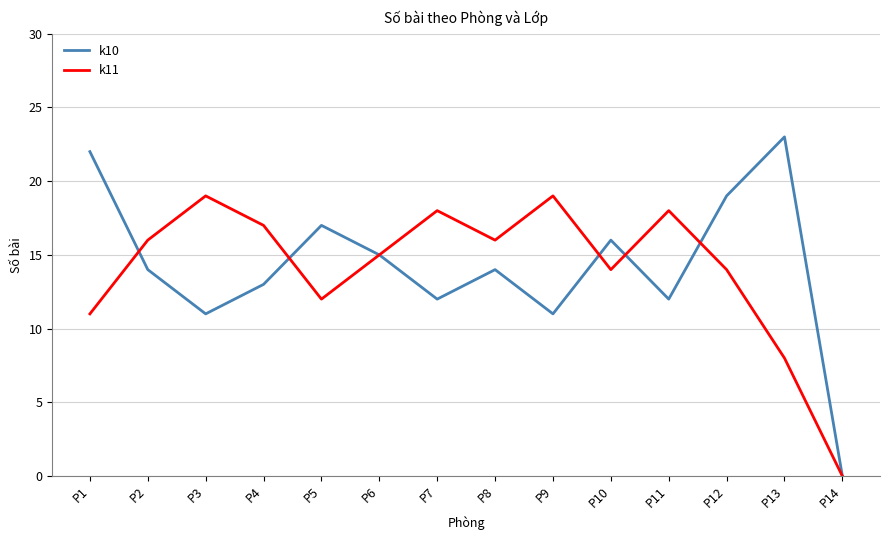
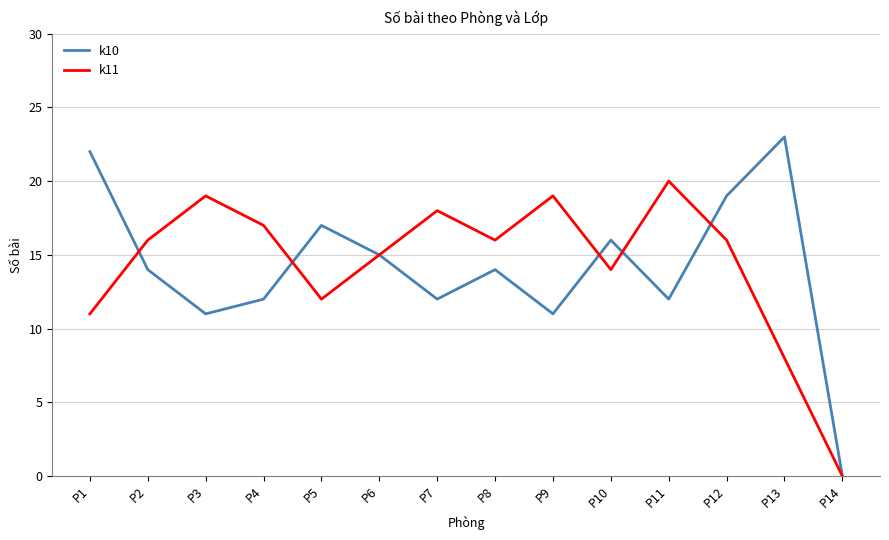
  {
    "k10": {
      "P1": 22,
      "P2": 14,
      "P3": 11,
-     "P4": 13,
+     "P4": 12,
      "P5": 17,
      "P7": 12,
      "P8": 14,
      "P9": 11,
      "P10": 16,
      "P11": 12,
      "P12": 19,
      "P13": 23
    },
    "k11": {
      "P1": 11,
      "P2": 16,
      "P3": 19,
      "P4": 17,
      "P5": 12,
      "P7": 18,
      "P8": 16,
      "P9": 19,
      "P10": 14,
-     "P11": 18,
-     "P12": 14,
+     "P11": 20,
+     "P12": 16,
      "P13": 8
    }
  }
